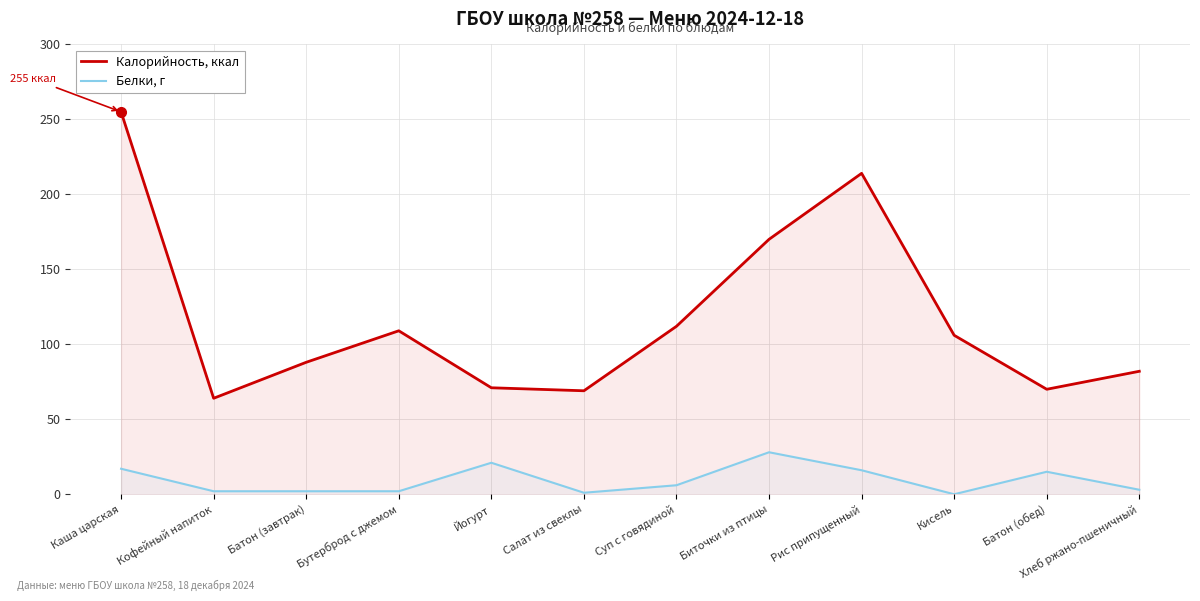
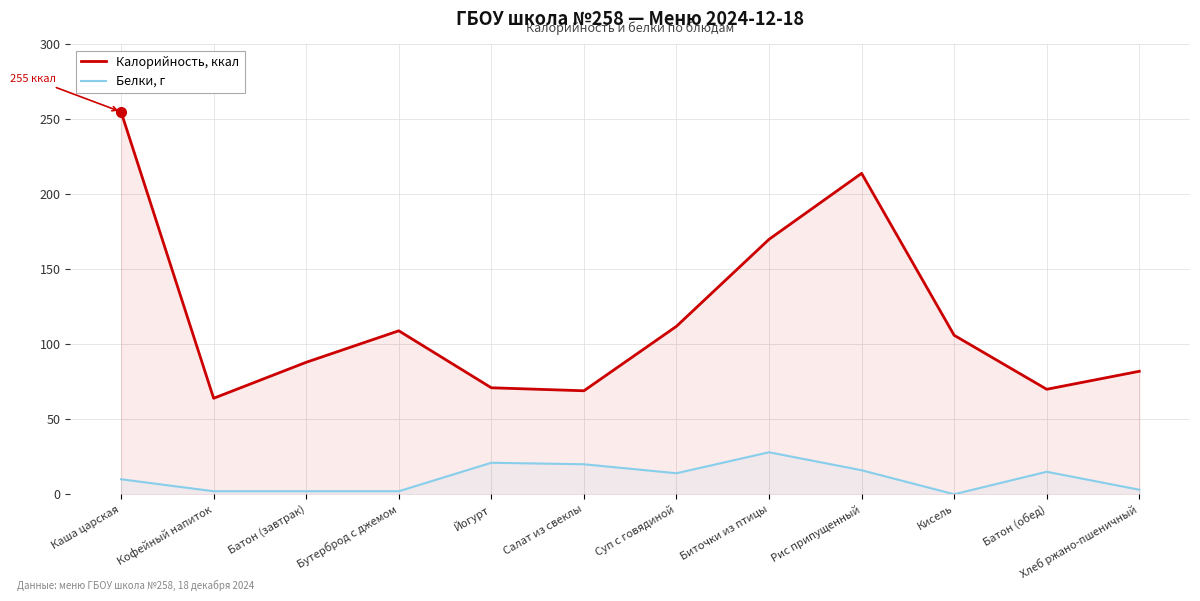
  {
    "Белки, г": {
-     "Каша царская": 17,
+     "Каша царская": 10,
      "Кофейный напиток": 2,
      "Батон (завтрак)": 2,
      "Бутерброд с джемом": 2,
      "Йогурт": 21,
-     "Салат из свеклы": 1,
-     "Суп с говядиной": 6,
+     "Салат из свеклы": 20,
+     "Суп с говядиной": 14,
      "Биточки из птицы": 28,
      "Рис припущенный": 16,
      "Кисель": 0,
      "Батон (обед)": 15,
      "Хлеб ржано-пшеничный": 3
    }
  }
